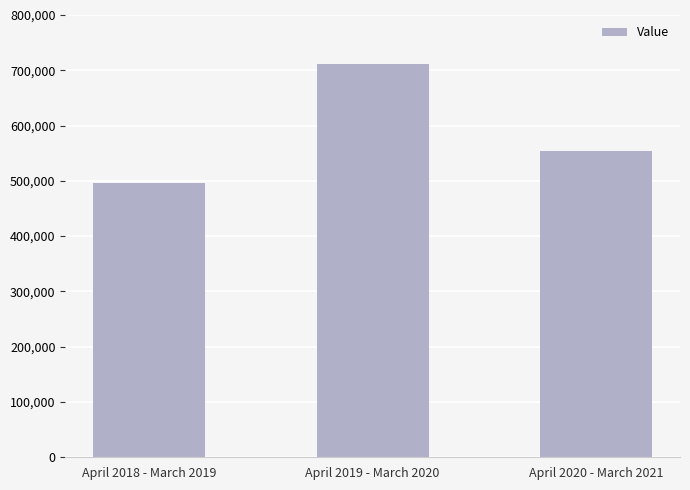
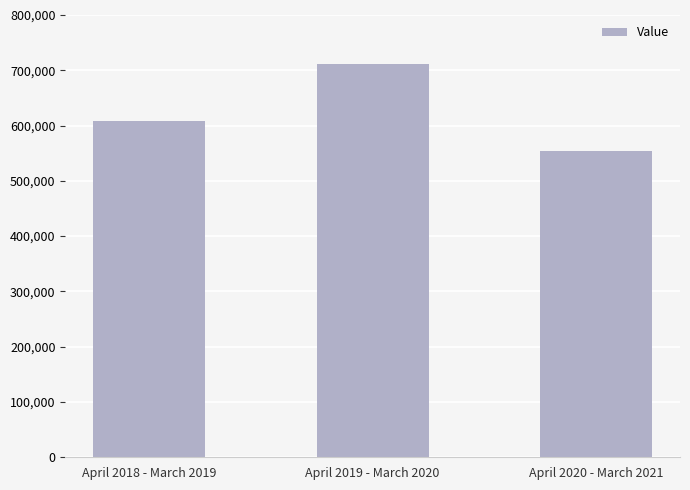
  {
-   "April 2018 - March 2019": "500,000",
+   "April 2018 - March 2019": "610,000",
    "April 2019 - March 2020": "710,000",
    "April 2020 - March 2021": "550,000"
  }
